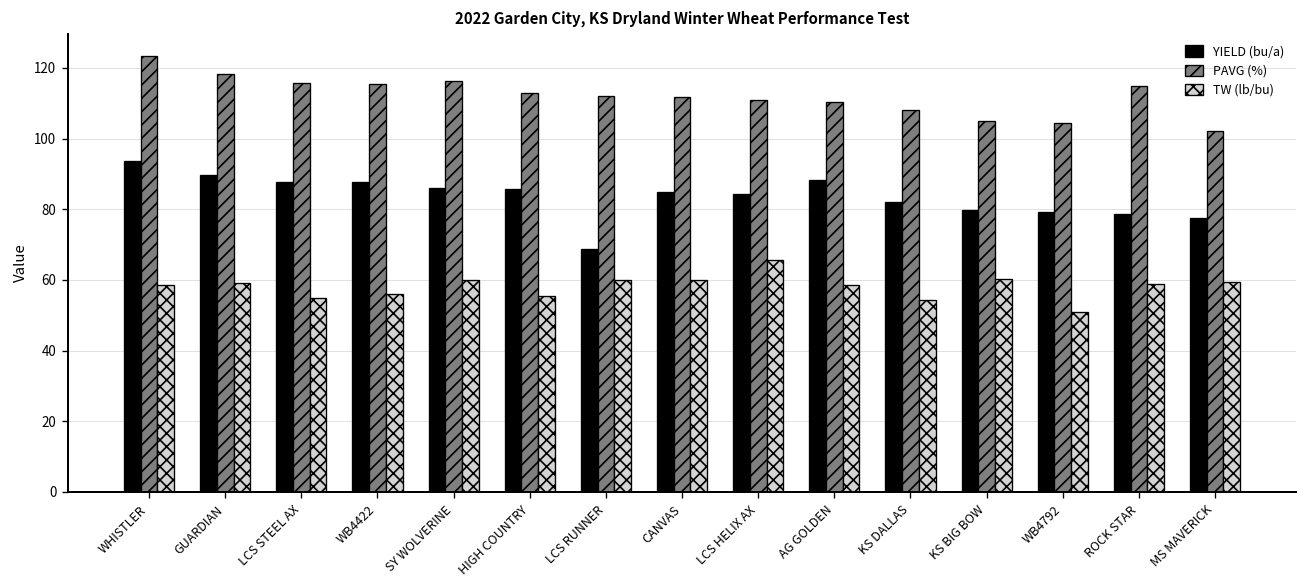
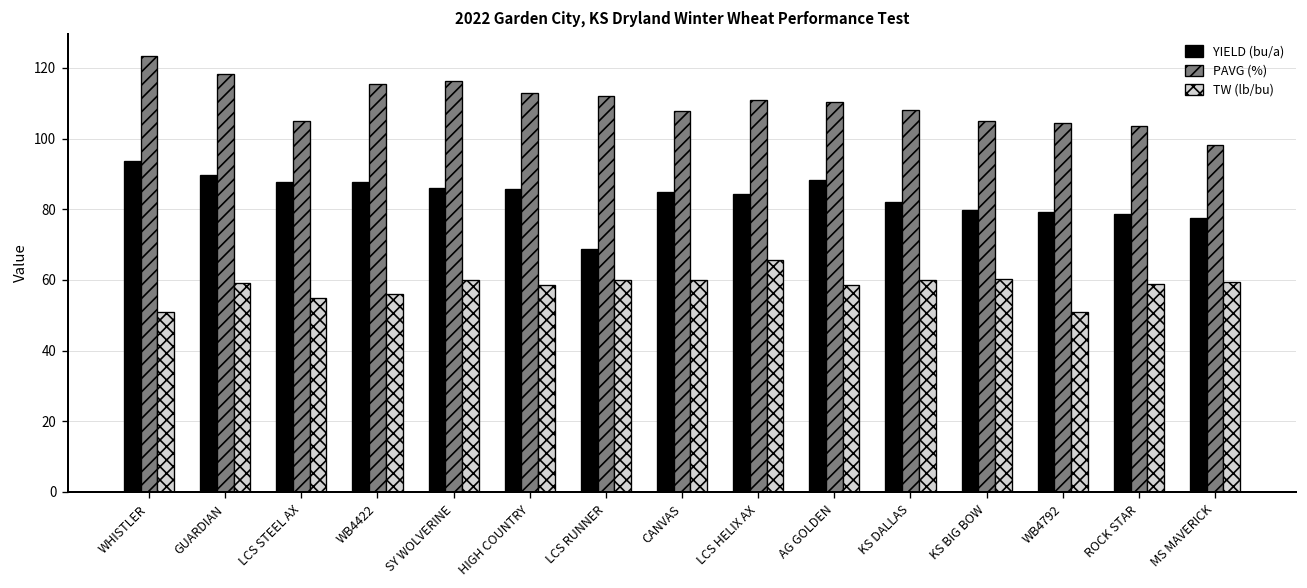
  {
    "YIELD (bu/a)": {
      "WHISTLER": 94,
      "GUARDIAN": 90,
      "LCS STEEL AX": 88,
      "WB4422": 88,
      "SY WOLVERINE": 86,
      "HIGH COUNTRY": 86,
      "LCS RUNNER": 69,
      "CANVAS": 85,
      "LCS HELIX AX": 84,
      "AG GOLDEN": 88,
      "KS DALLAS": 82,
      "KS BIG BOW": 80,
      "WB4792": 79,
      "ROCK STAR": 79,
      "MS MAVERICK": 78
    },
    "PAVG (%)": {
      "WHISTLER": 123,
      "GUARDIAN": 118,
-     "LCS STEEL AX": 116,
+     "LCS STEEL AX": 105,
      "WB4422": 116,
      "SY WOLVERINE": 116,
      "HIGH COUNTRY": 113,
      "LCS RUNNER": 112,
-     "CANVAS": 112,
+     "CANVAS": 108,
      "LCS HELIX AX": 111,
      "AG GOLDEN": 110,
      "KS DALLAS": 108,
      "KS BIG BOW": 105,
      "WB4792": 104,
-     "ROCK STAR": 115,
-     "MS MAVERICK": 102
+     "ROCK STAR": 104,
+     "MS MAVERICK": 98
    },
    "TW (lb/bu)": {
-     "WHISTLER": 59,
+     "WHISTLER": 51,
      "GUARDIAN": 59,
      "LCS STEEL AX": 55,
      "WB4422": 56,
      "SY WOLVERINE": 60,
-     "HIGH COUNTRY": 55,
+     "HIGH COUNTRY": 59,
      "LCS RUNNER": 60,
      "CANVAS": 60,
      "LCS HELIX AX": 66,
      "AG GOLDEN": 59,
-     "KS DALLAS": 54,
+     "KS DALLAS": 60,
      "KS BIG BOW": 60,
      "WB4792": 51,
      "ROCK STAR": 59,
      "MS MAVERICK": 60
    }
  }
